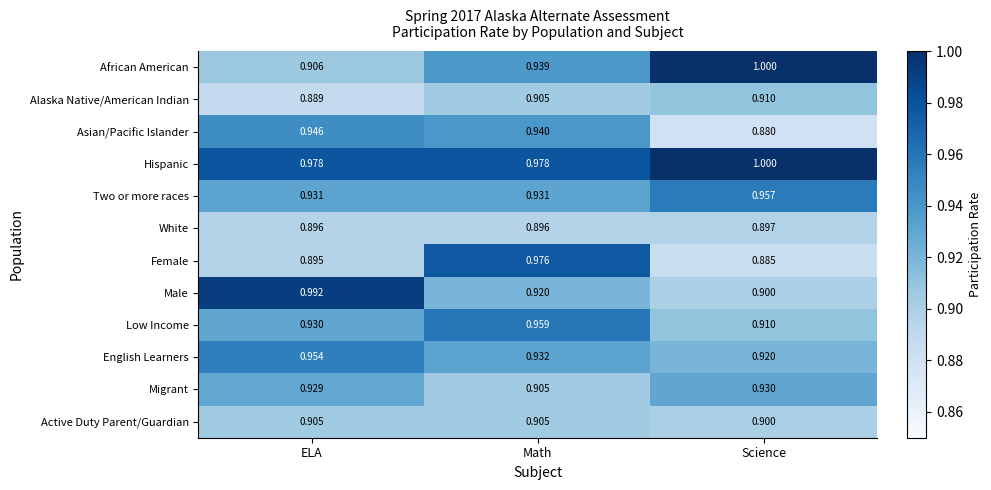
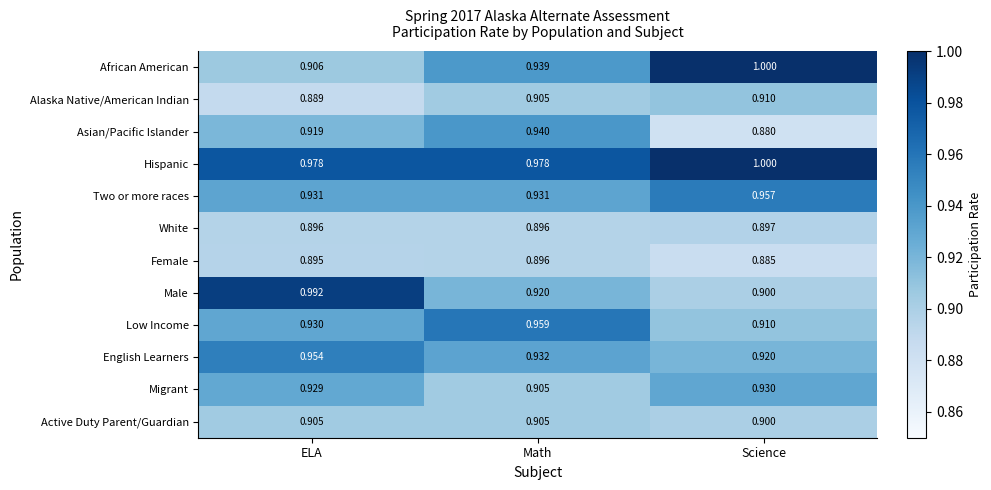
  {
    "African American": {
      "ELA": 0.906,
      "Math": 0.939,
      "Science": 1.000
    },
    "Alaska Native/American Indian": {
      "ELA": 0.889,
      "Math": 0.905,
      "Science": 0.910
    },
    "Asian/Pacific Islander": {
-     "ELA": 0.946,
+     "ELA": 0.919,
      "Math": 0.940,
      "Science": 0.880
    },
    "Hispanic": {
      "ELA": 0.978,
      "Math": 0.978,
      "Science": 1.000
    },
    "Two or more races": {
      "ELA": 0.931,
      "Math": 0.931,
      "Science": 0.957
    },
    "White": {
      "ELA": 0.896,
      "Math": 0.896,
      "Science": 0.897
    },
    "Female": {
      "ELA": 0.895,
-     "Math": 0.976,
+     "Math": 0.896,
      "Science": 0.885
    },
    "Male": {
      "ELA": 0.992,
      "Math": 0.920,
      "Science": 0.900
    },
    "Low Income": {
      "ELA": 0.930,
      "Math": 0.959,
      "Science": 0.910
    },
    "English Learners": {
      "ELA": 0.954,
      "Math": 0.932,
      "Science": 0.920
    },
    "Migrant": {
      "ELA": 0.929,
      "Math": 0.905,
      "Science": 0.930
    },
    "Active Duty Parent/Guardian": {
      "ELA": 0.905,
      "Math": 0.905,
      "Science": 0.900
    }
  }
